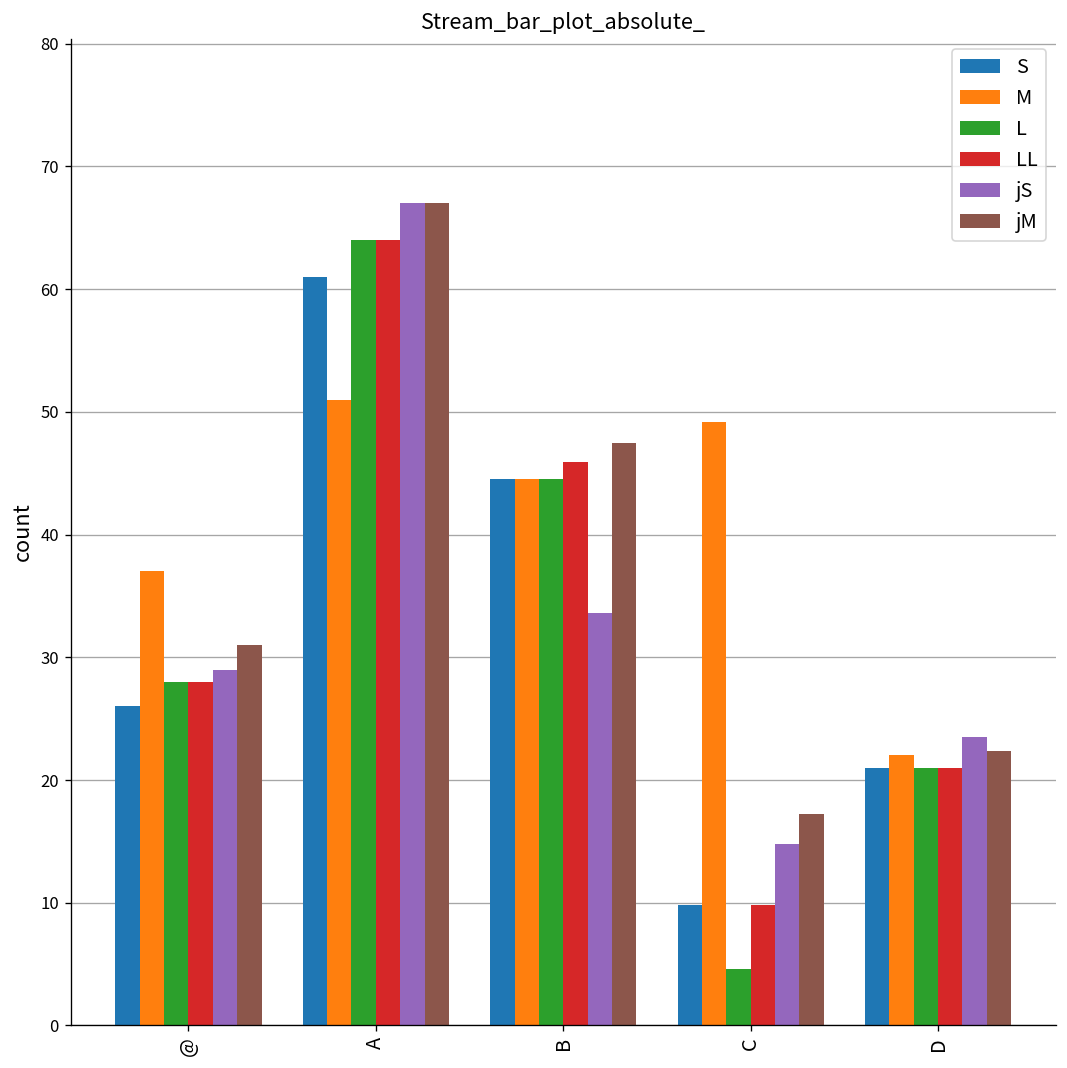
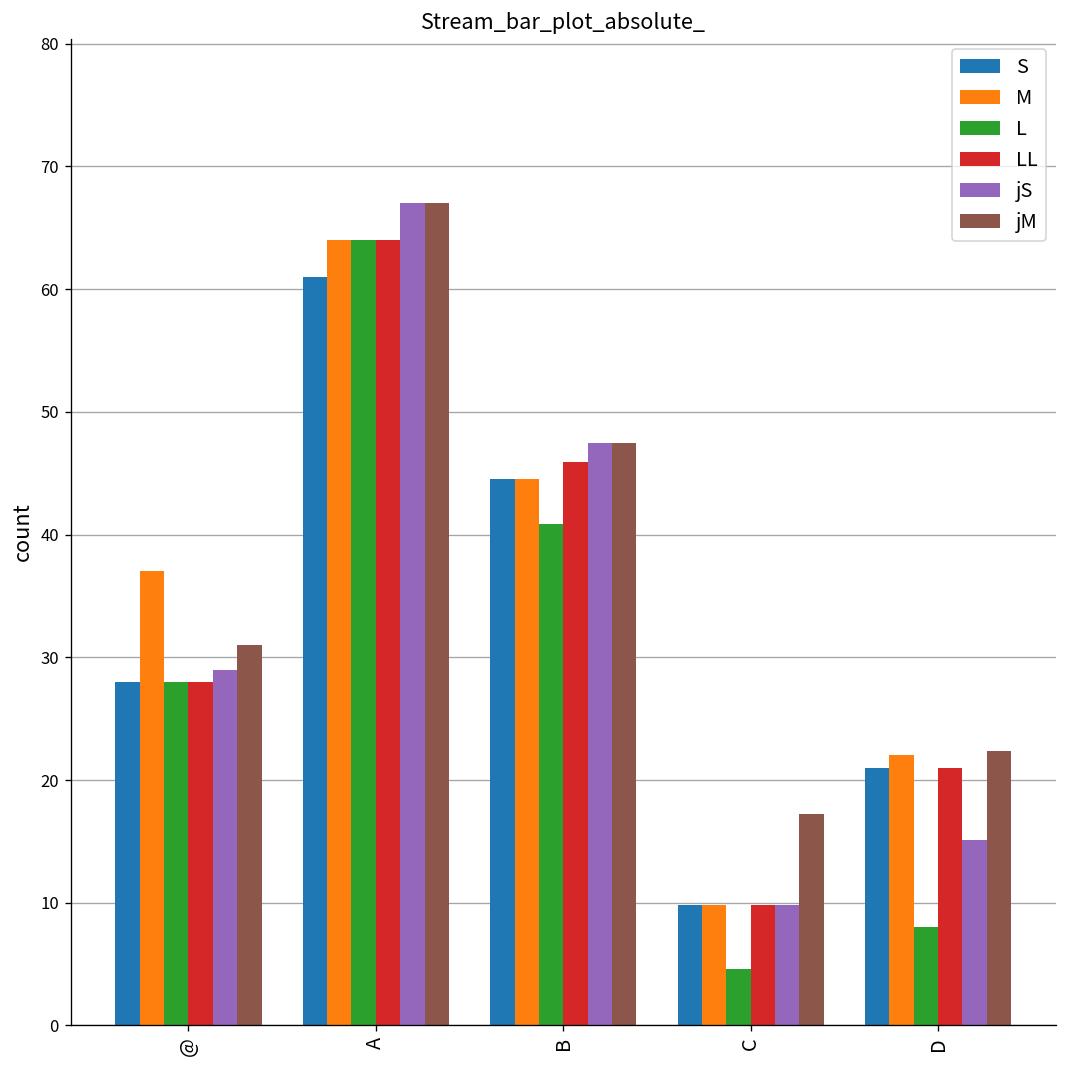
  {
    "S": {
-     "@": 26,
+     "@": 28,
      "A": 61,
      "B": 44.5,
      "C": 10,
      "D": 21
    },
    "M": {
      "@": 37.0,
-     "A": 51,
+     "A": 64,
      "B": 44.5,
-     "C": 49.2,
+     "C": 9.8,
      "D": 22.0
    },
    "L": {
      "@": 28.0,
      "A": 64.0,
-     "B": 44.5,
+     "B": 40.9,
      "C": 4.6,
-     "D": 21
+     "D": 8
    },
    "LL": {
      "@": 28.0,
      "A": 64.0,
      "B": 45.9,
      "C": 9.8,
      "D": 21.0
    },
    "jS": {
      "@": 29.0,
      "A": 67.0,
-     "B": 33.6,
-     "C": 14.8,
-     "D": 23.5
+     "B": 47.5,
+     "C": 9.8,
+     "D": 15.1
    },
    "jM": {
      "@": 31.0,
      "A": 67.0,
      "B": 47.5,
      "C": 17.2,
      "D": 22.4
    }
  }
